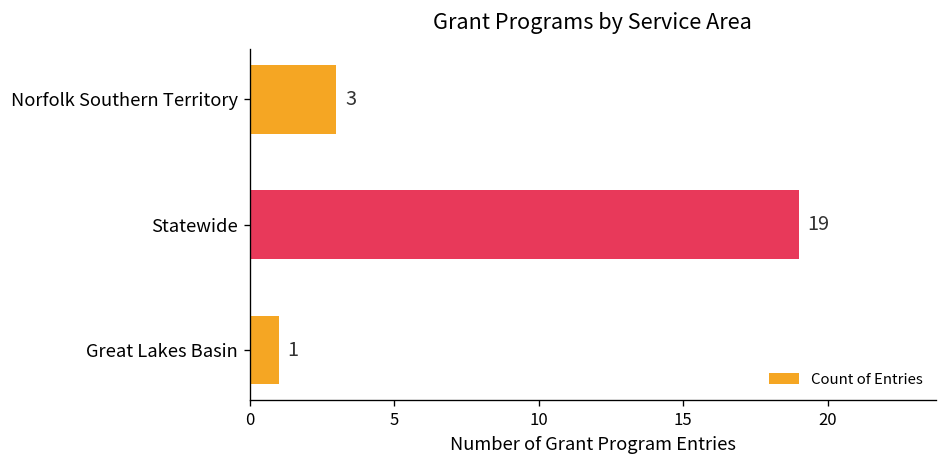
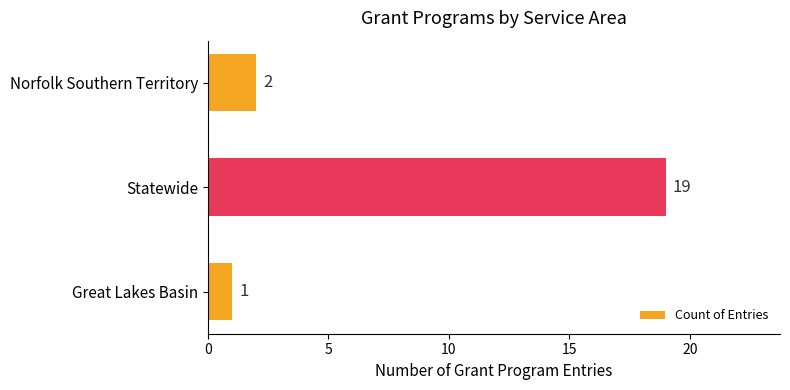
  {
-   "Norfolk Southern Territory": 3,
+   "Norfolk Southern Territory": 2,
    "Statewide": 19,
    "Great Lakes Basin": 1
  }
